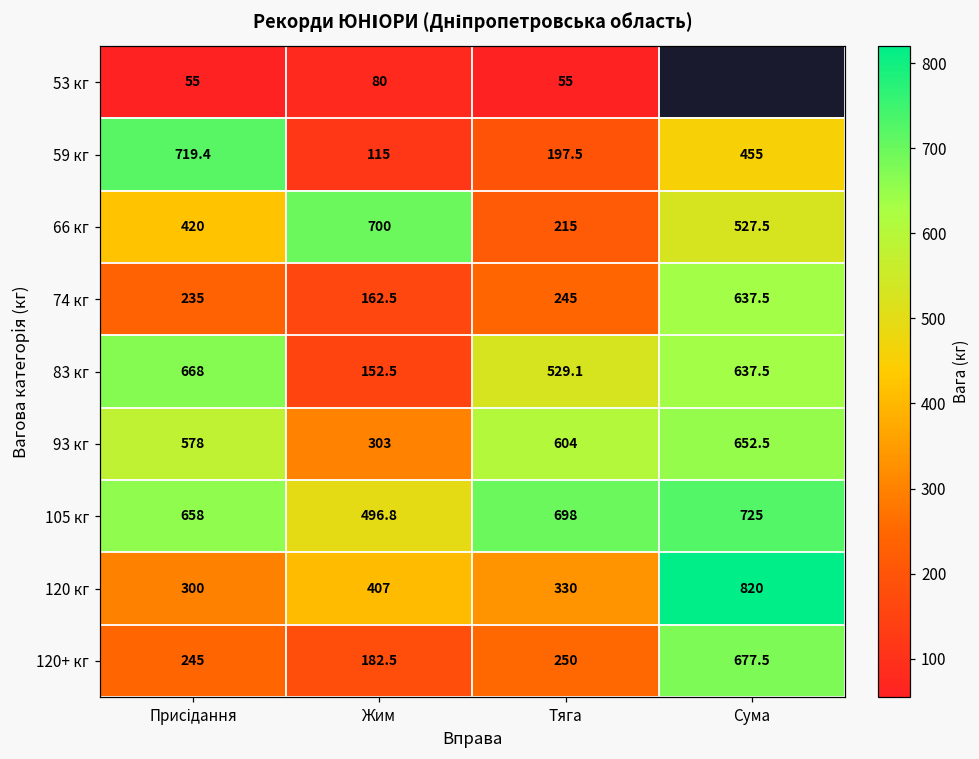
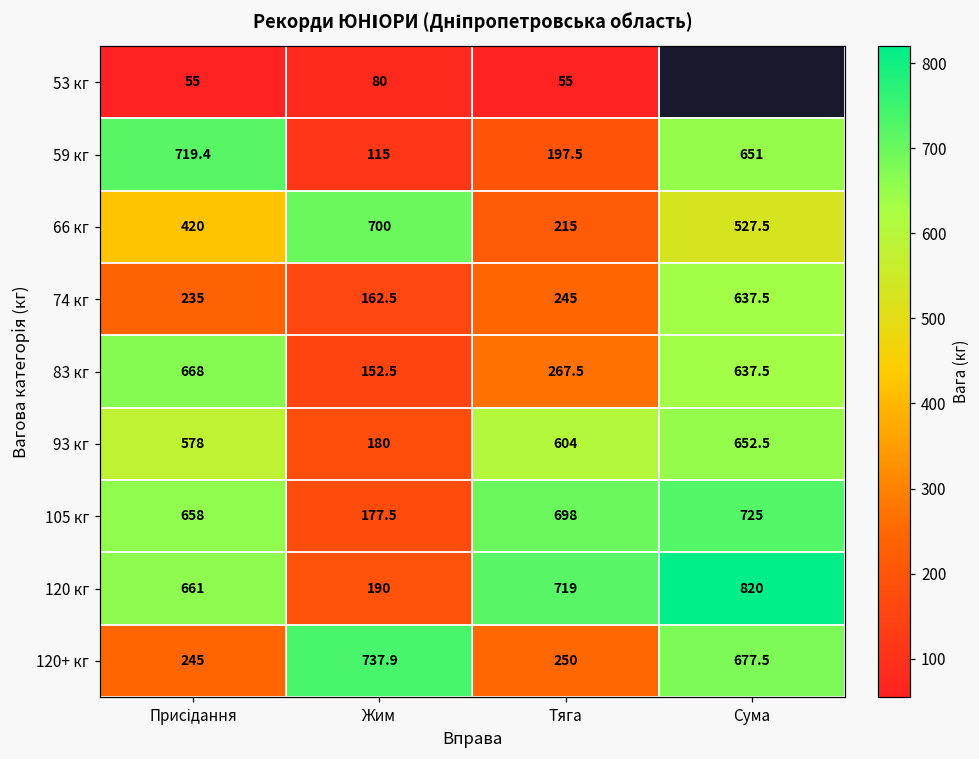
  {
    "53 кг": {
      "Присідання": 55,
      "Жим": 80,
      "Тяга": 55
    },
    "59 кг": {
      "Присідання": 719.4,
      "Жим": 115,
      "Тяга": 197.5,
-     "Сума": 455
+     "Сума": 651
    },
    "66 кг": {
      "Присідання": 420,
      "Жим": 700,
      "Тяга": 215,
      "Сума": 527.5
    },
    "74 кг": {
      "Присідання": 235,
      "Жим": 162.5,
      "Тяга": 245,
      "Сума": 637.5
    },
    "83 кг": {
      "Присідання": 668,
      "Жим": 152.5,
-     "Тяга": 529.1,
+     "Тяга": 267.5,
      "Сума": 637.5
    },
    "93 кг": {
      "Присідання": 578,
-     "Жим": 303,
+     "Жим": 180,
      "Тяга": 604,
      "Сума": 652.5
    },
    "105 кг": {
      "Присідання": 658,
-     "Жим": 496.8,
+     "Жим": 177.5,
      "Тяга": 698,
      "Сума": 725
    },
    "120 кг": {
-     "Присідання": 300,
-     "Жим": 407,
-     "Тяга": 330,
+     "Присідання": 661,
+     "Жим": 190,
+     "Тяга": 719,
      "Сума": 820
    },
    "120+ кг": {
      "Присідання": 245,
-     "Жим": 182.5,
+     "Жим": 737.9,
      "Тяга": 250,
      "Сума": 677.5
    }
  }
